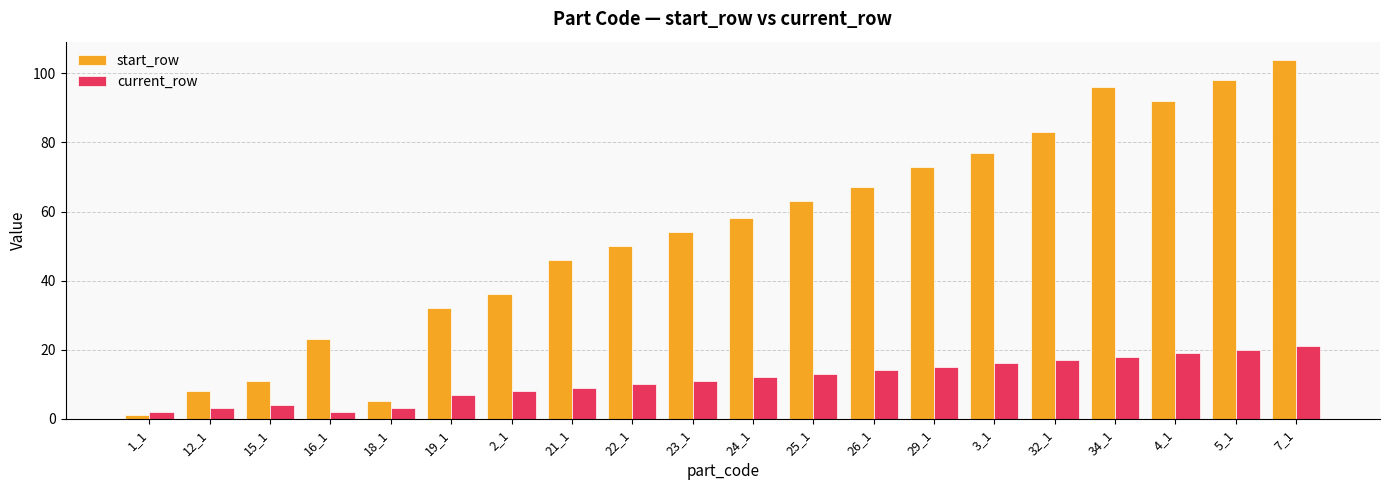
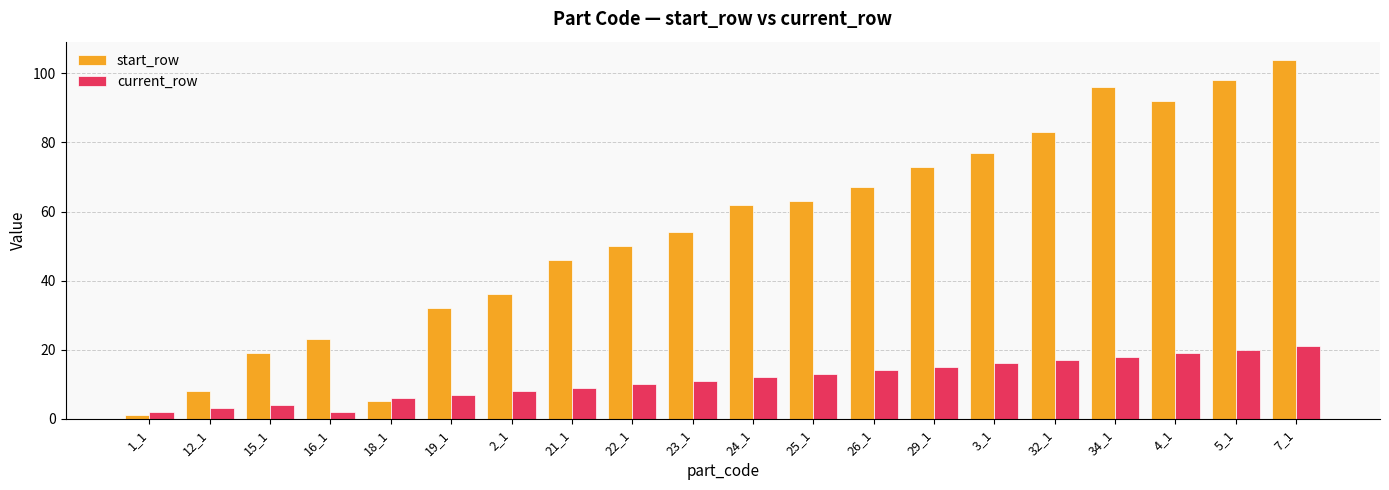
  {
    "start_row": {
      "1_1": 1,
      "12_1": 8,
-     "15_1": 11,
+     "15_1": 19,
      "16_1": 23,
      "18_1": 5,
      "19_1": 32,
      "2_1": 36,
      "21_1": 46,
      "22_1": 50,
      "23_1": 54,
-     "24_1": 58,
+     "24_1": 62,
      "25_1": 63,
      "26_1": 67,
      "29_1": 73,
      "3_1": 77,
      "32_1": 83,
      "34_1": 96,
      "4_1": 92,
      "5_1": 98,
      "7_1": 104
    },
    "current_row": {
      "1_1": 2,
      "12_1": 3,
      "15_1": 4,
      "16_1": 2,
-     "18_1": 3,
+     "18_1": 6,
      "19_1": 7,
      "2_1": 8,
      "21_1": 9,
      "22_1": 10,
      "23_1": 11,
      "24_1": 12,
      "25_1": 13,
      "26_1": 14,
      "29_1": 15,
      "3_1": 16,
      "32_1": 17,
      "34_1": 18,
      "4_1": 19,
      "5_1": 20,
      "7_1": 21
    }
  }
